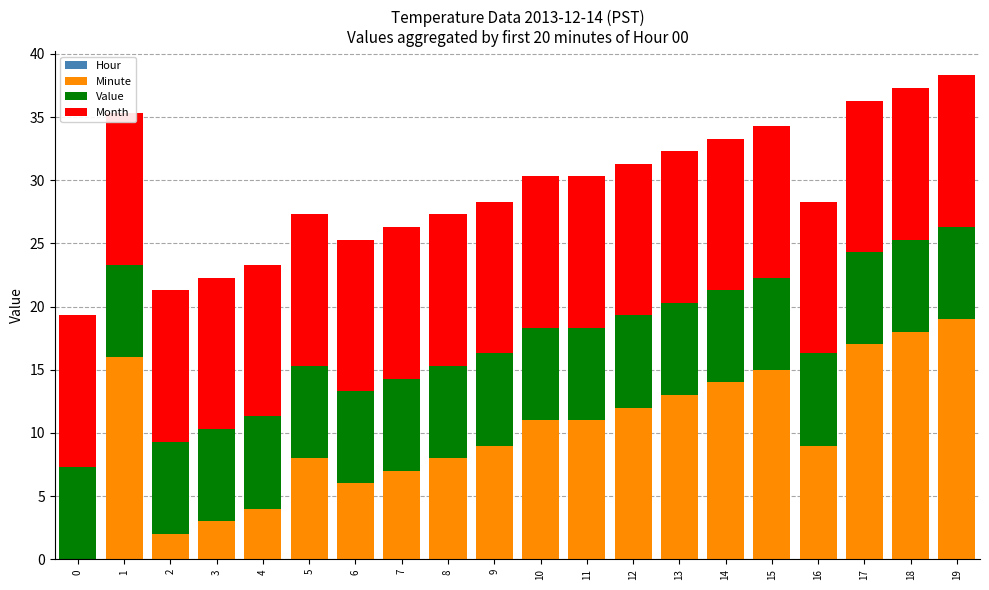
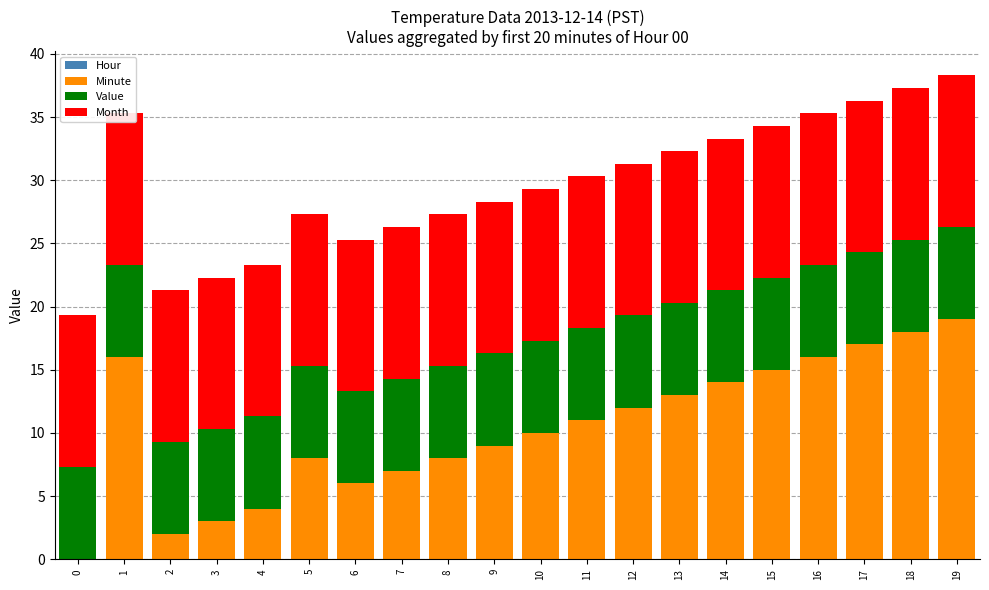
  {
    "Hour": {
      "0": 0,
      "1": 0,
      "2": 0,
      "3": 0,
      "4": 0,
      "5": 0,
      "6": 0,
      "7": 0,
      "8": 0,
      "9": 0,
      "10": 0,
      "11": 0,
      "12": 0,
      "13": 0,
      "14": 0,
      "15": 0,
      "16": 0,
      "17": 0,
      "18": 0,
      "19": 0
    },
    "Minute": {
      "0": 0,
      "1": 16,
      "2": 2,
      "3": 3,
      "4": 4,
      "5": 8,
      "6": 6,
      "7": 7,
      "8": 8,
      "9": 9,
-     "10": 11,
+     "10": 10,
      "11": 11,
      "12": 12,
      "13": 13,
      "14": 14,
      "15": 15,
-     "16": 9,
+     "16": 16,
      "17": 17,
      "18": 18,
      "19": 19
    },
    "Value": {
      "0": 7.3,
      "1": 7.3,
      "2": 7.3,
      "3": 7.3,
      "4": 7.3,
      "5": 7.3,
      "6": 7.3,
      "7": 7.3,
      "8": 7.3,
      "9": 7.3,
      "10": 7.3,
      "11": 7.3,
      "12": 7.3,
      "13": 7.3,
      "14": 7.3,
      "15": 7.3,
      "16": 7.3,
      "17": 7.3,
      "18": 7.3,
      "19": 7.3
    },
    "Month": {
      "0": 12,
      "2": 12,
      "3": 12,
      "4": 12,
      "5": 12,
      "6": 12,
      "7": 12,
      "8": 12,
      "9": 12,
      "10": 12,
      "11": 12,
      "12": 12,
      "13": 12,
      "14": 12,
      "15": 12,
      "16": 12,
      "17": 12,
      "18": 12,
      "19": 12
    }
  }
